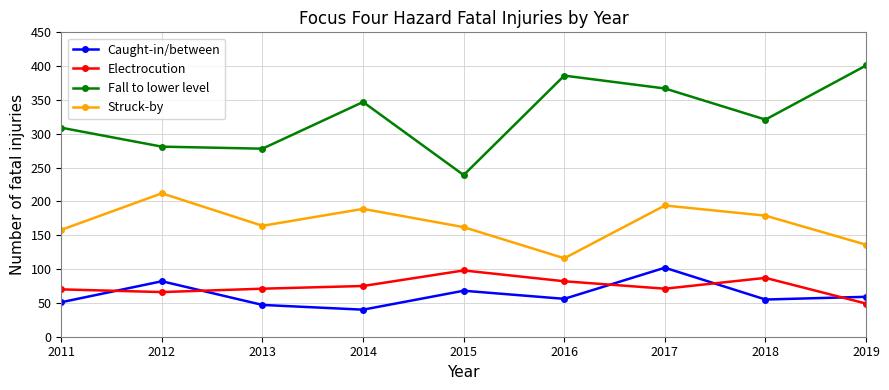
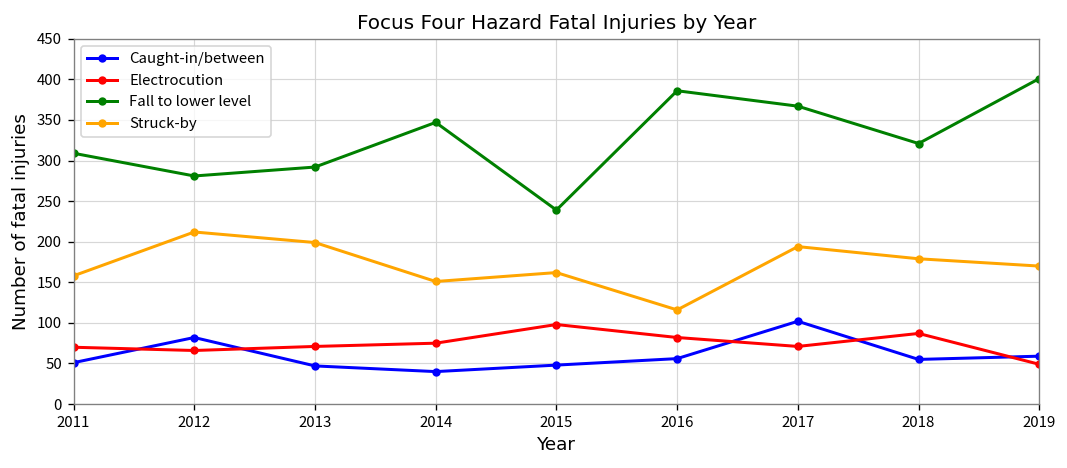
  {
    "Caught-in/between": {
      "2011": 50,
      "2012": 80,
      "2013": 50,
      "2014": 40,
-     "2015": 70,
+     "2015": 50,
      "2016": 60,
      "2017": 100,
      "2018": 60,
      "2019": 60
    },
    "Electrocution": {
      "2011": 70,
      "2012": 70,
      "2013": 70,
      "2014": 80,
      "2015": 100,
      "2016": 80,
      "2017": 70,
      "2018": 90,
      "2019": 50
    },
    "Fall to lower level": {
      "2011": 310,
      "2012": 280,
-     "2013": 280,
+     "2013": 290,
      "2014": 350,
      "2015": 240,
      "2016": 390,
      "2017": 370,
      "2018": 320,
      "2019": 400
    },
    "Struck-by": {
      "2011": 160,
      "2012": 210,
-     "2013": 160,
-     "2014": 190,
+     "2013": 200,
+     "2014": 150,
      "2015": 160,
      "2016": 120,
      "2017": 190,
      "2018": 180,
-     "2019": 140
+     "2019": 170
    }
  }
